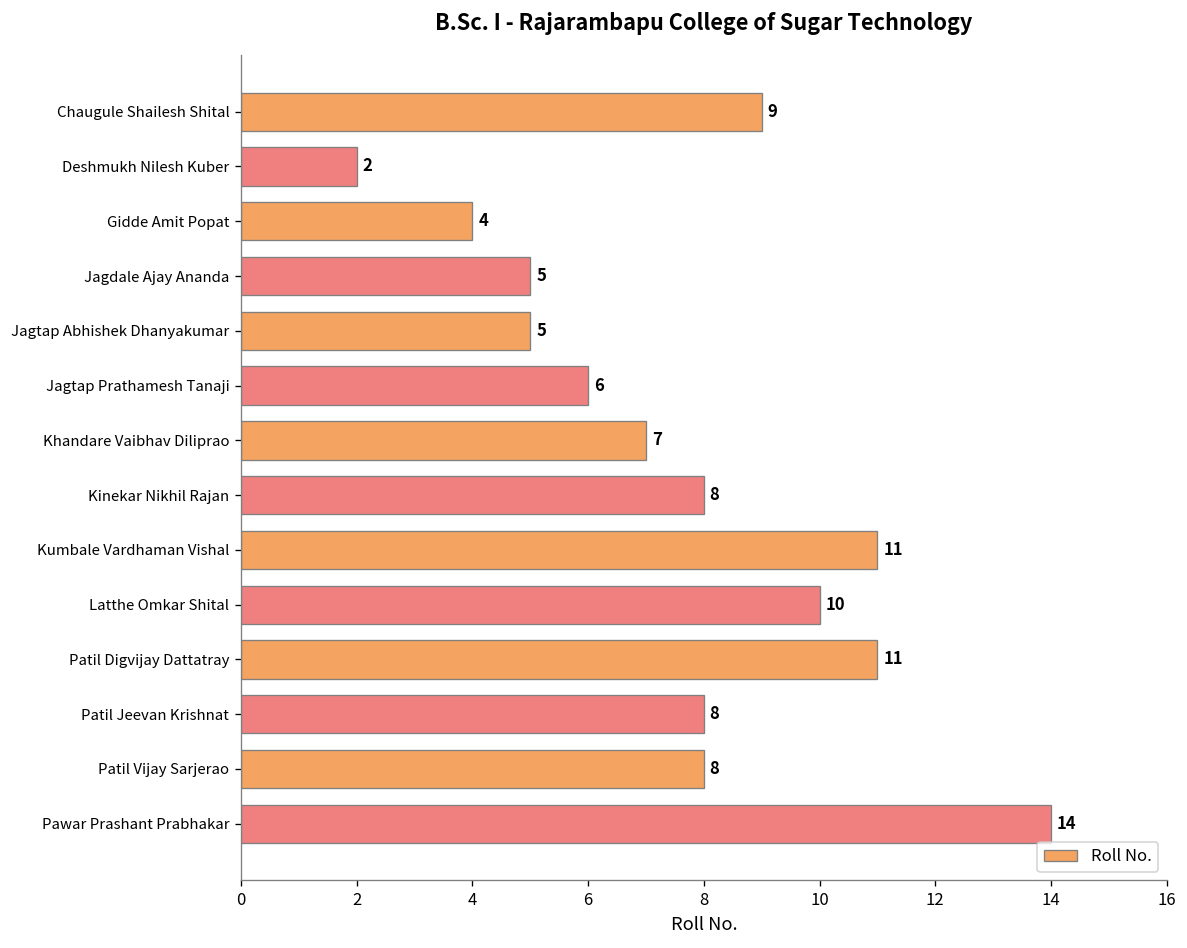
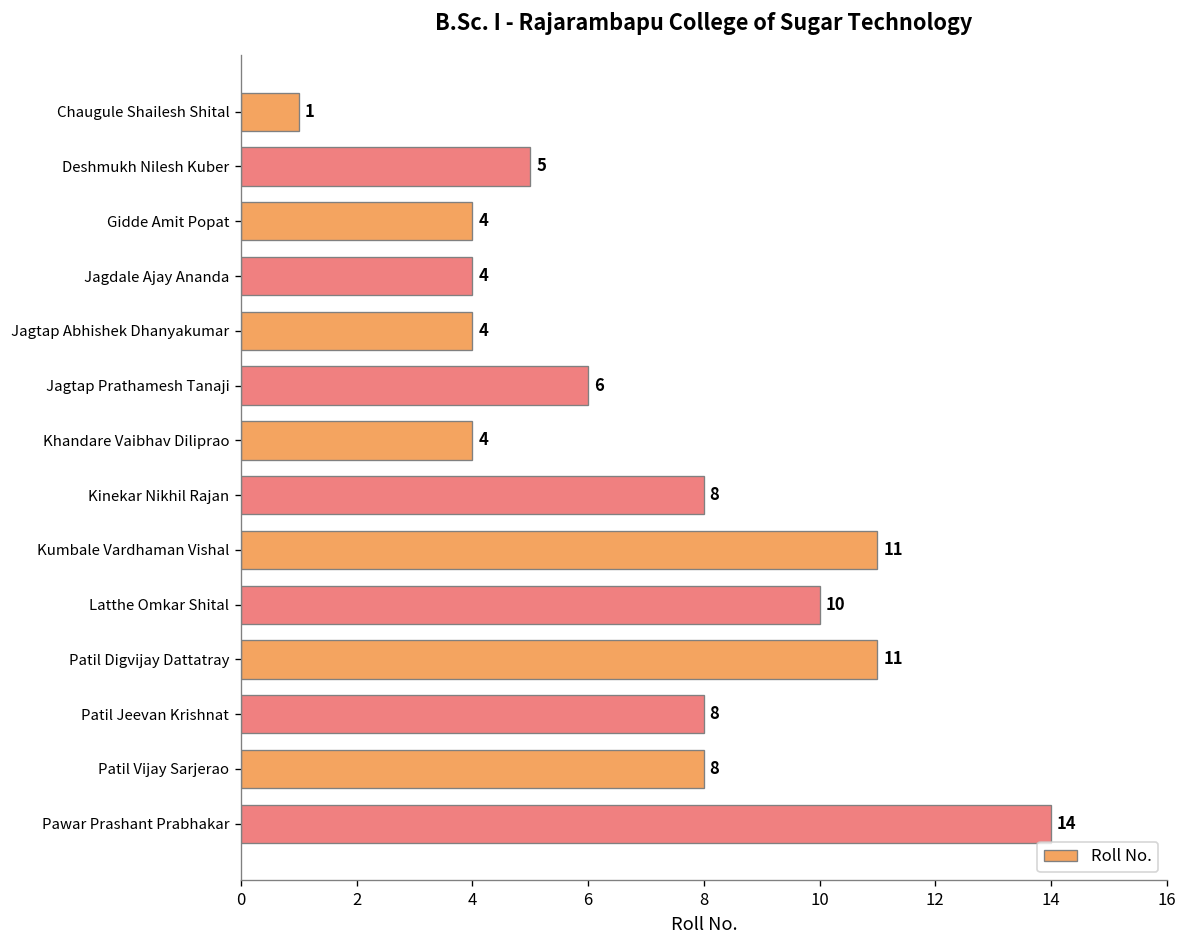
  {
-   "Chaugule Shailesh Shital": 9,
-   "Deshmukh Nilesh Kuber": 2,
+   "Chaugule Shailesh Shital": 1,
+   "Deshmukh Nilesh Kuber": 5,
    "Gidde Amit Popat": 4,
-   "Jagdale Ajay Ananda": 5,
-   "Jagtap Abhishek Dhanyakumar": 5,
+   "Jagdale Ajay Ananda": 4,
+   "Jagtap Abhishek Dhanyakumar": 4,
    "Jagtap Prathamesh Tanaji": 6,
-   "Khandare Vaibhav Diliprao": 7,
+   "Khandare Vaibhav Diliprao": 4,
    "Kinekar Nikhil Rajan": 8,
    "Kumbale Vardhaman Vishal": 11,
    "Latthe Omkar Shital": 10,
    "Patil Digvijay Dattatray": 11,
    "Patil Jeevan Krishnat": 8,
    "Patil Vijay Sarjerao": 8,
    "Pawar Prashant Prabhakar": 14
  }
